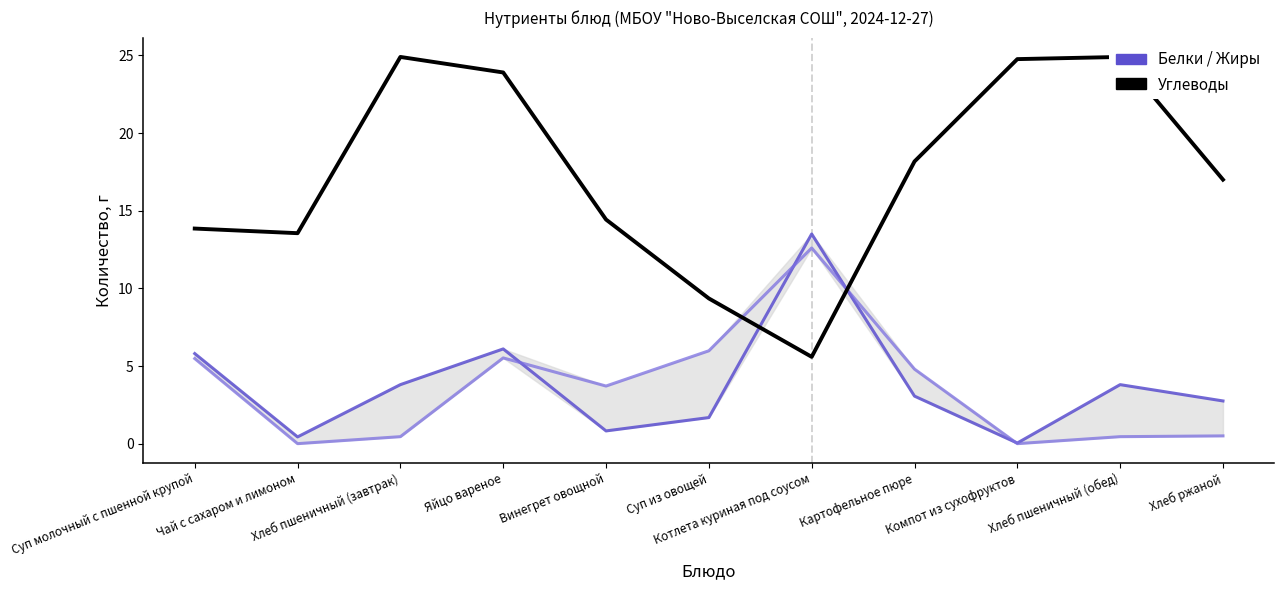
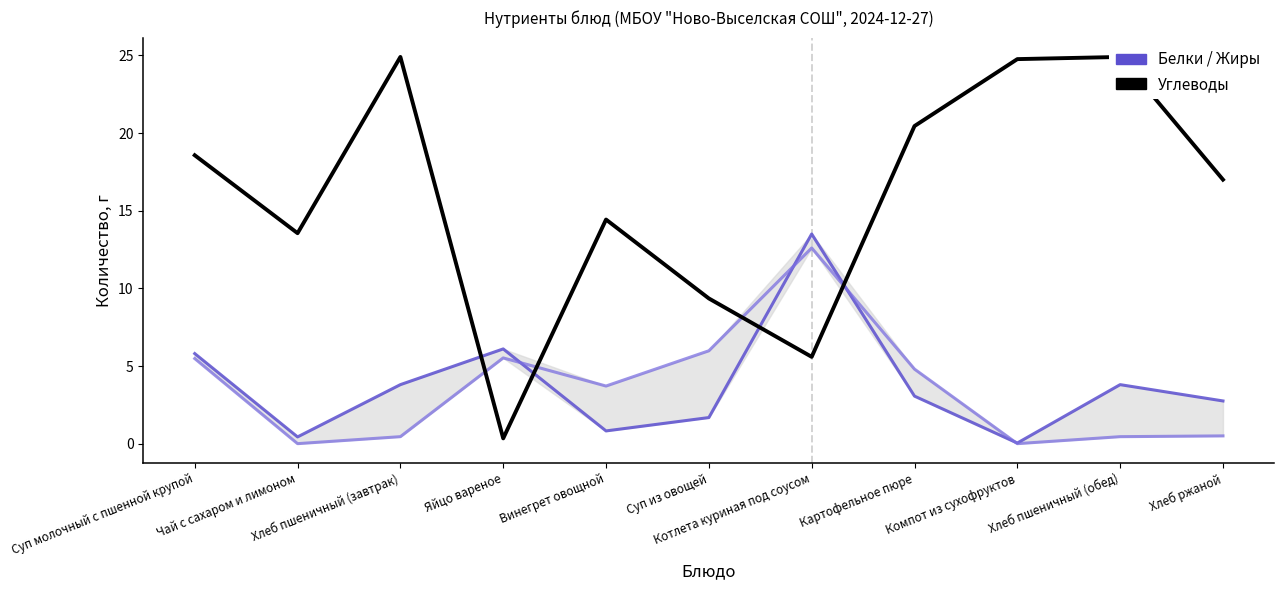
  {
    "Углеводы": {
-     "Суп молочный с пшенной крупой": 13.9,
+     "Суп молочный с пшенной крупой": 18.6,
      "Чай с сахаром и лимоном": 13.6,
      "Хлеб пшеничный (завтрак)": 24.9,
-     "Яйцо вареное": 23.9,
+     "Яйцо вареное": 0.3,
      "Винегрет овощной": 14.4,
      "Суп из овощей": 9.4,
      "Котлета куриная под соусом": 5.6,
-     "Картофельное пюре": 18.2,
+     "Картофельное пюре": 20.5,
      "Компот из сухофруктов": 24.8,
      "Хлеб ржаной": 17.0
    }
  }
